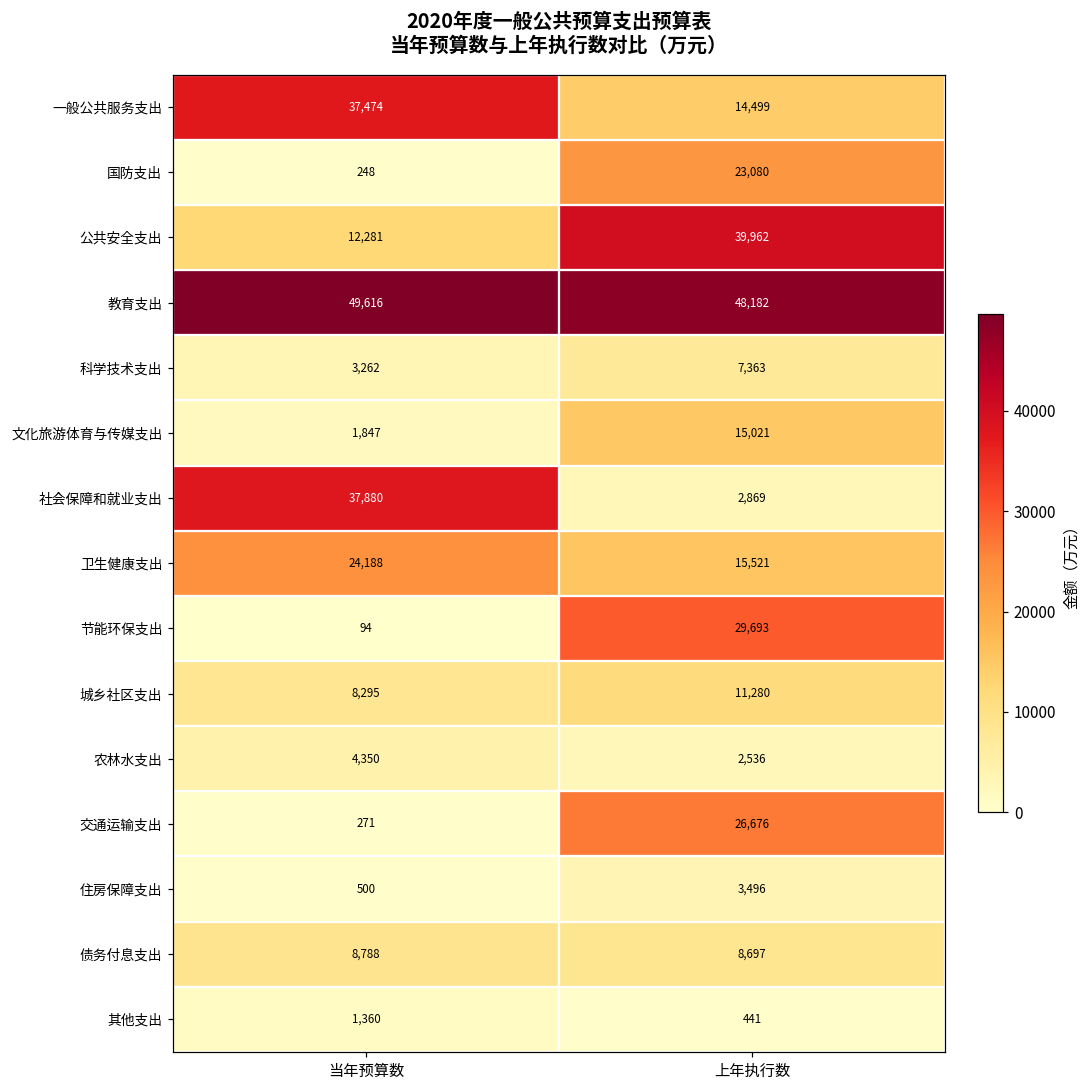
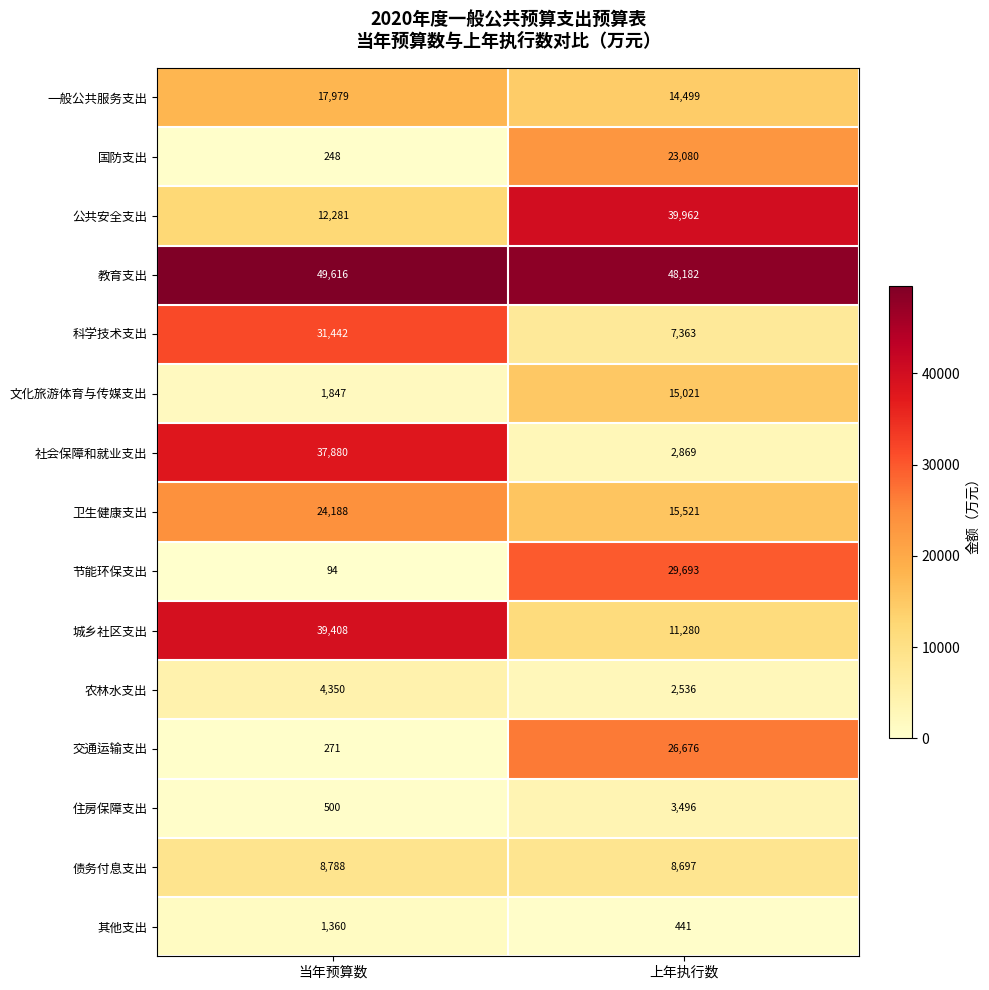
  {
    "一般公共服务支出": {
-     "当年预算数": "37,474",
+     "当年预算数": "17,979",
      "上年执行数": "14,499"
    },
    "国防支出": {
      "当年预算数": "248",
      "上年执行数": "23,080"
    },
    "公共安全支出": {
      "当年预算数": "12,281",
      "上年执行数": "39,962"
    },
    "教育支出": {
      "当年预算数": "49,616",
      "上年执行数": "48,182"
    },
    "科学技术支出": {
-     "当年预算数": "3,262",
+     "当年预算数": "31,442",
      "上年执行数": "7,363"
    },
    "文化旅游体育与传媒支出": {
      "当年预算数": "1,847",
      "上年执行数": "15,021"
    },
    "社会保障和就业支出": {
      "当年预算数": "37,880",
      "上年执行数": "2,869"
    },
    "卫生健康支出": {
      "当年预算数": "24,188",
      "上年执行数": "15,521"
    },
    "节能环保支出": {
      "当年预算数": "94",
      "上年执行数": "29,693"
    },
    "城乡社区支出": {
-     "当年预算数": "8,295",
+     "当年预算数": "39,408",
      "上年执行数": "11,280"
    },
    "农林水支出": {
      "当年预算数": "4,350",
      "上年执行数": "2,536"
    },
    "交通运输支出": {
      "当年预算数": "271",
      "上年执行数": "26,676"
    },
    "住房保障支出": {
      "当年预算数": "500",
      "上年执行数": "3,496"
    },
    "债务付息支出": {
      "当年预算数": "8,788",
      "上年执行数": "8,697"
    },
    "其他支出": {
      "当年预算数": "1,360",
      "上年执行数": "441"
    }
  }
